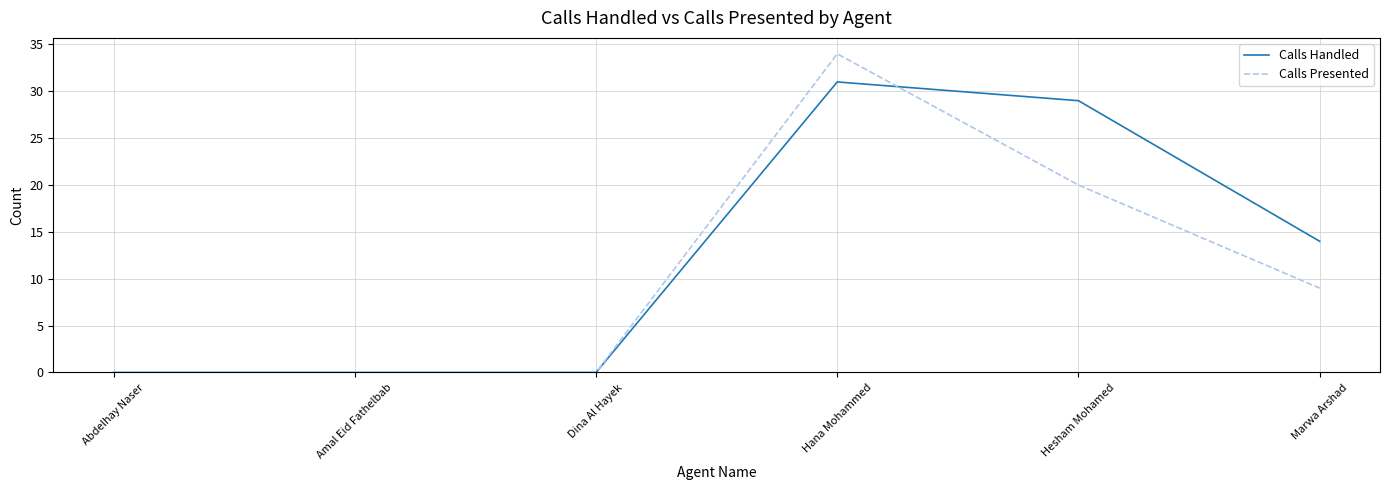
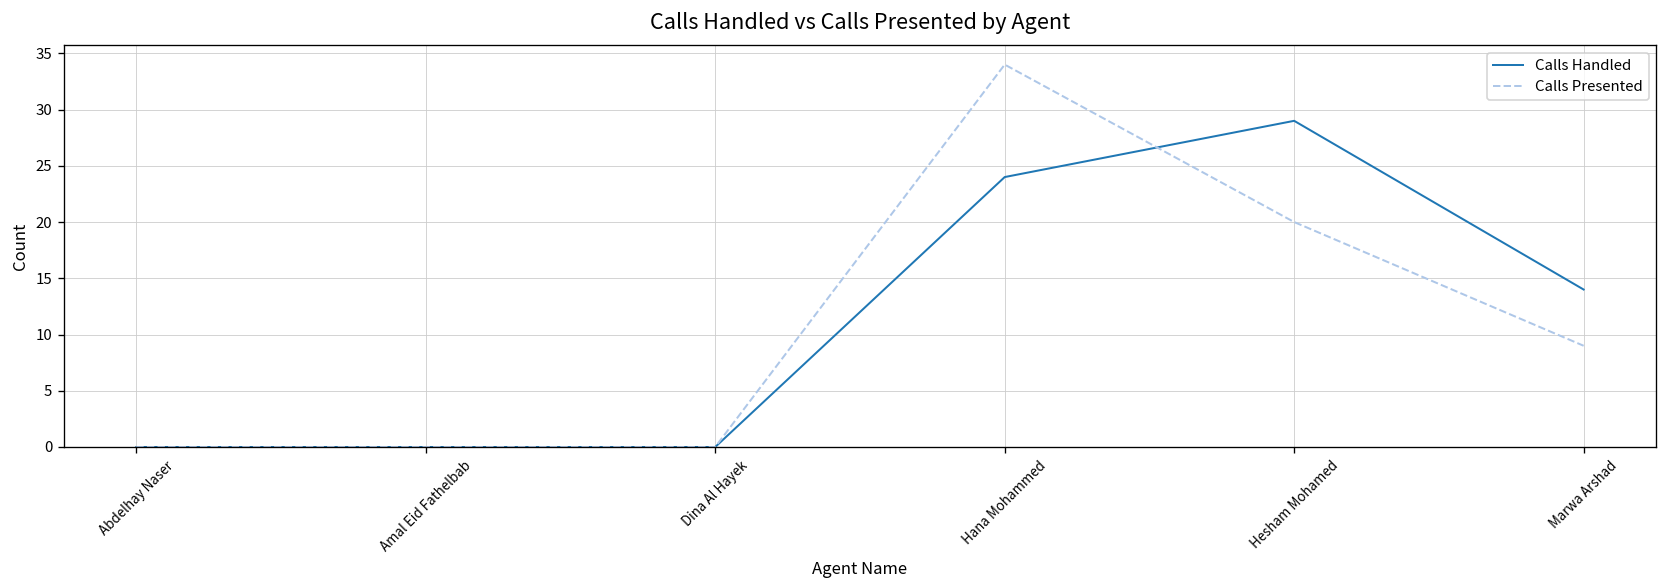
  {
    "Calls Handled": {
-     "Hana Mohammed": 31,
+     "Hana Mohammed": 24,
      "Hesham Mohamed": 29,
      "Marwa Arshad": 14
    },
    "Calls Presented": {
      "Hana Mohammed": 34,
      "Hesham Mohamed": 20,
      "Marwa Arshad": 9
    }
  }
